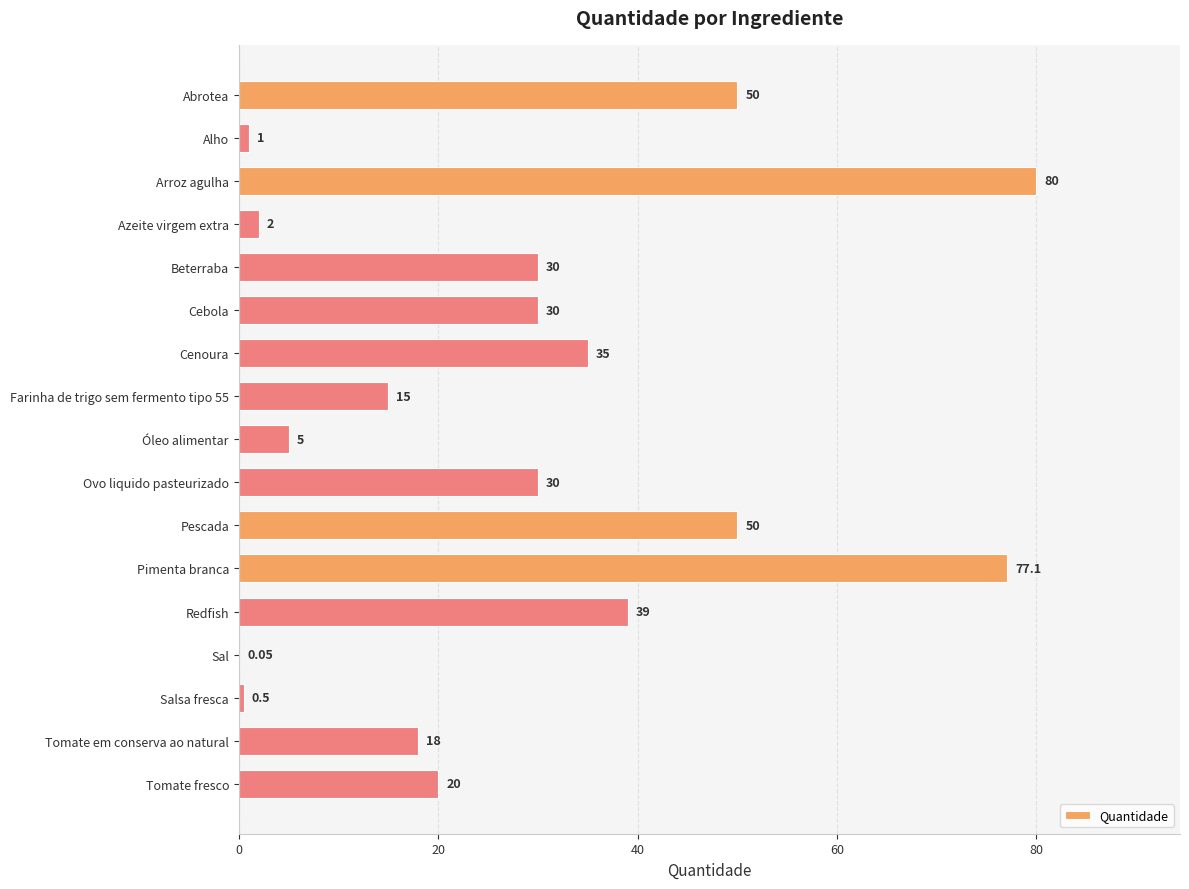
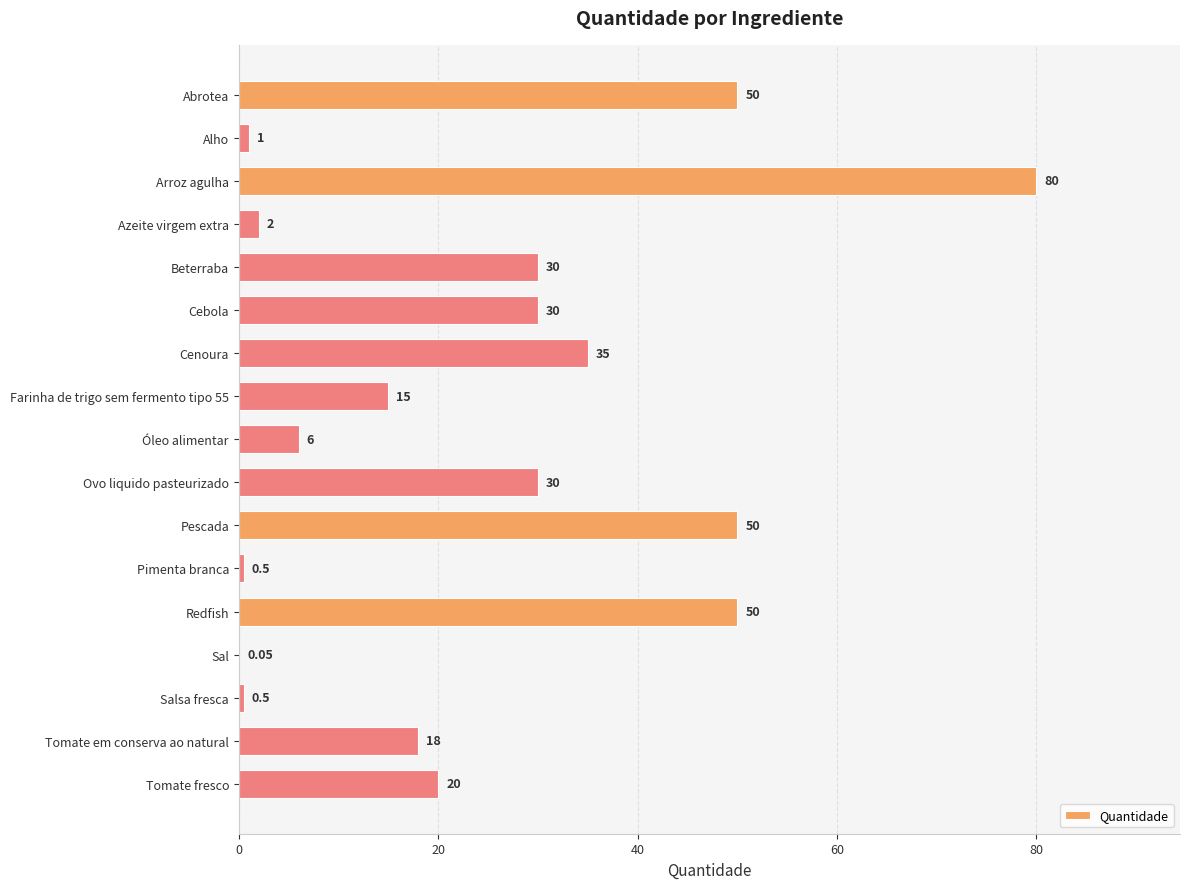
  {
    "Abrotea": 50,
    "Alho": 1,
    "Arroz agulha": 80,
    "Azeite virgem extra": 2,
    "Beterraba": 30,
    "Cebola": 30,
    "Cenoura": 35,
    "Farinha de trigo sem fermento tipo 55": 15,
-   "Óleo alimentar": 5,
+   "Óleo alimentar": 6,
    "Ovo liquido pasteurizado": 30,
    "Pescada": 50,
-   "Pimenta branca": 77.1,
-   "Redfish": 39,
+   "Pimenta branca": 0.5,
+   "Redfish": 50,
    "Sal": 0.05,
    "Salsa fresca": 0.5,
    "Tomate em conserva ao natural": 18,
    "Tomate fresco": 20
  }
